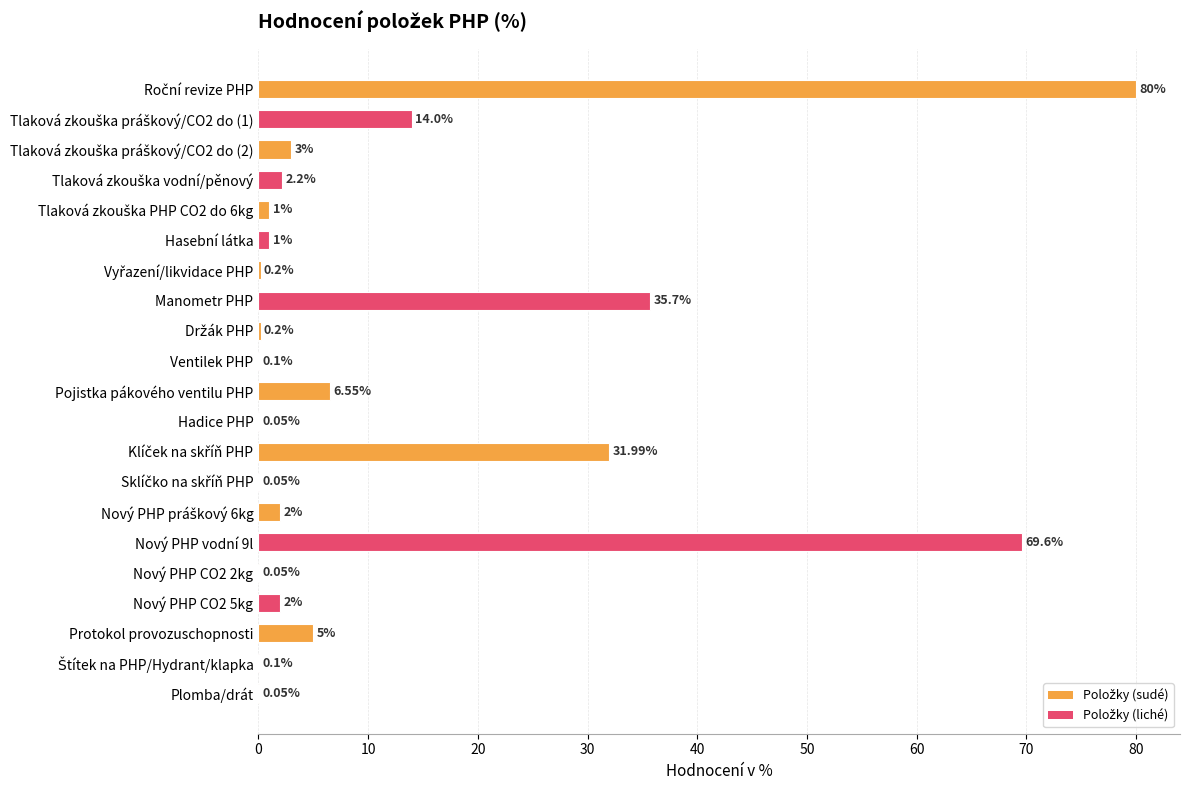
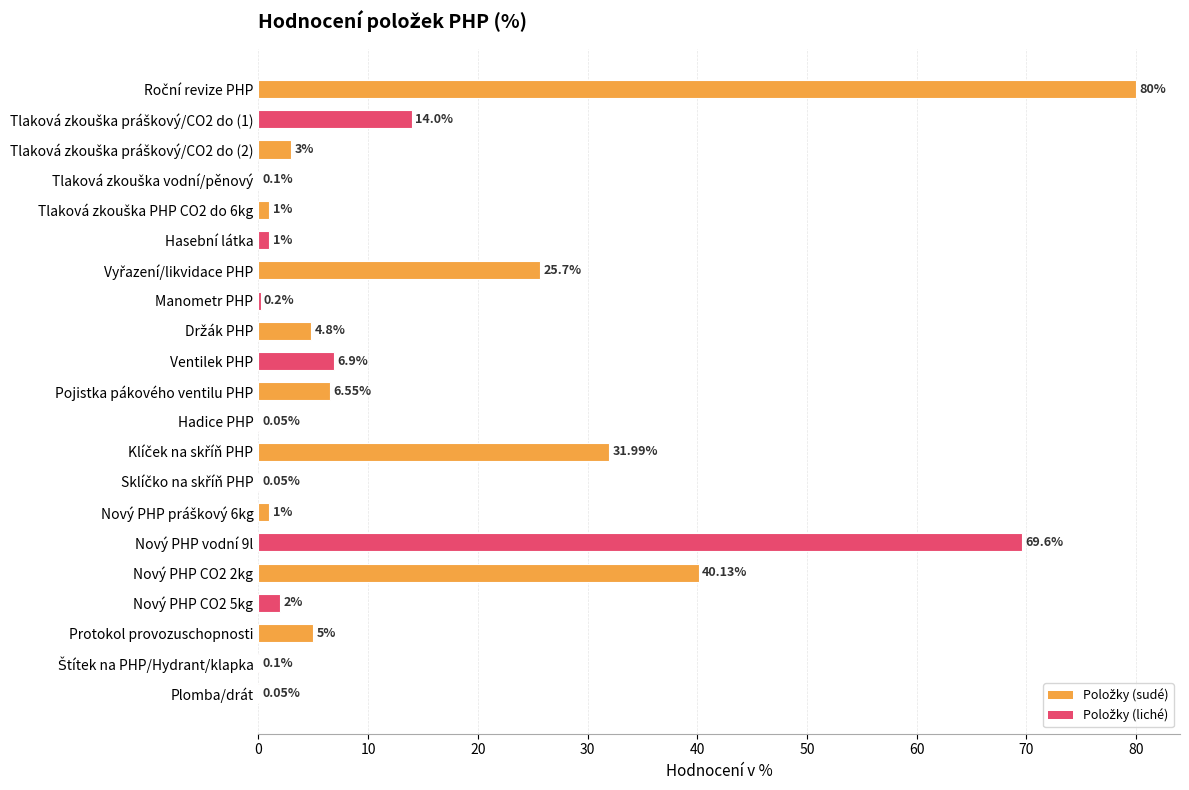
  {
    "Roční revize PHP": "80%",
    "Tlaková zkouška práškový/CO2 do (1)": "14.0%",
    "Tlaková zkouška práškový/CO2 do (2)": "3%",
-   "Tlaková zkouška vodní/pěnový": "2.2%",
+   "Tlaková zkouška vodní/pěnový": "0.1%",
    "Tlaková zkouška PHP CO2 do 6kg": "1%",
    "Hasební látka": "1%",
-   "Vyřazení/likvidace PHP": "0.2%",
-   "Manometr PHP": "35.7%",
-   "Držák PHP": "0.2%",
-   "Ventilek PHP": "0.1%",
+   "Vyřazení/likvidace PHP": "25.7%",
+   "Manometr PHP": "0.2%",
+   "Držák PHP": "4.8%",
+   "Ventilek PHP": "6.9%",
    "Pojistka pákového ventilu PHP": "6.55%",
    "Hadice PHP": "0.05%",
    "Klíček na skříň PHP": "31.99%",
    "Sklíčko na skříň PHP": "0.05%",
-   "Nový PHP práškový 6kg": "2%",
+   "Nový PHP práškový 6kg": "1%",
    "Nový PHP vodní 9l": "69.6%",
-   "Nový PHP CO2 2kg": "0.05%",
+   "Nový PHP CO2 2kg": "40.13%",
    "Nový PHP CO2 5kg": "2%",
    "Protokol provozuschopnosti": "5%",
    "Štítek na PHP/Hydrant/klapka": "0.1%",
    "Plomba/drát": "0.05%"
  }
